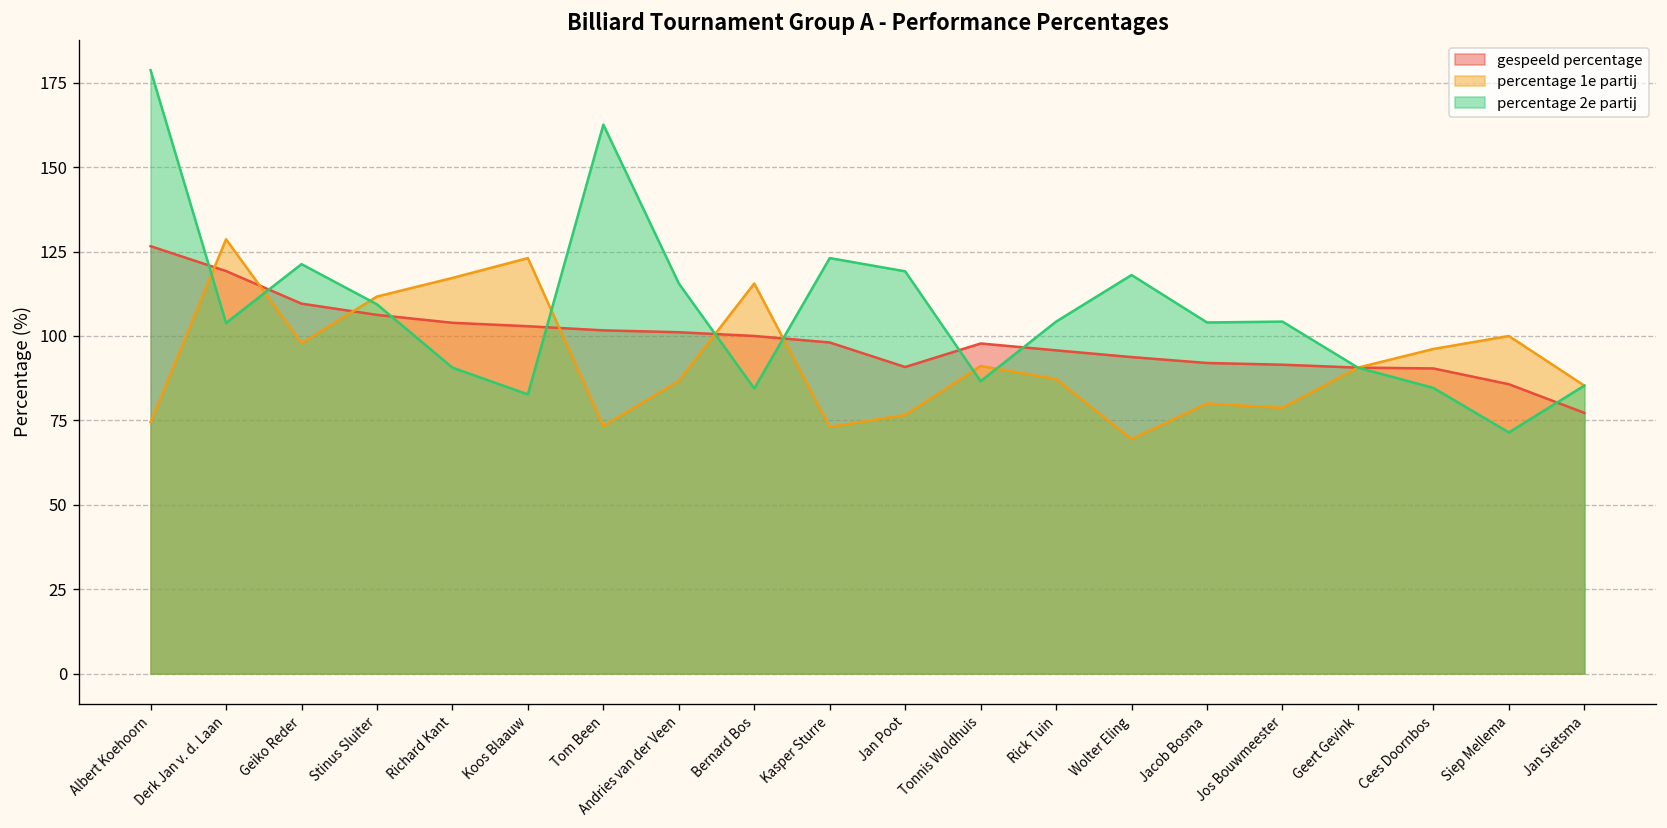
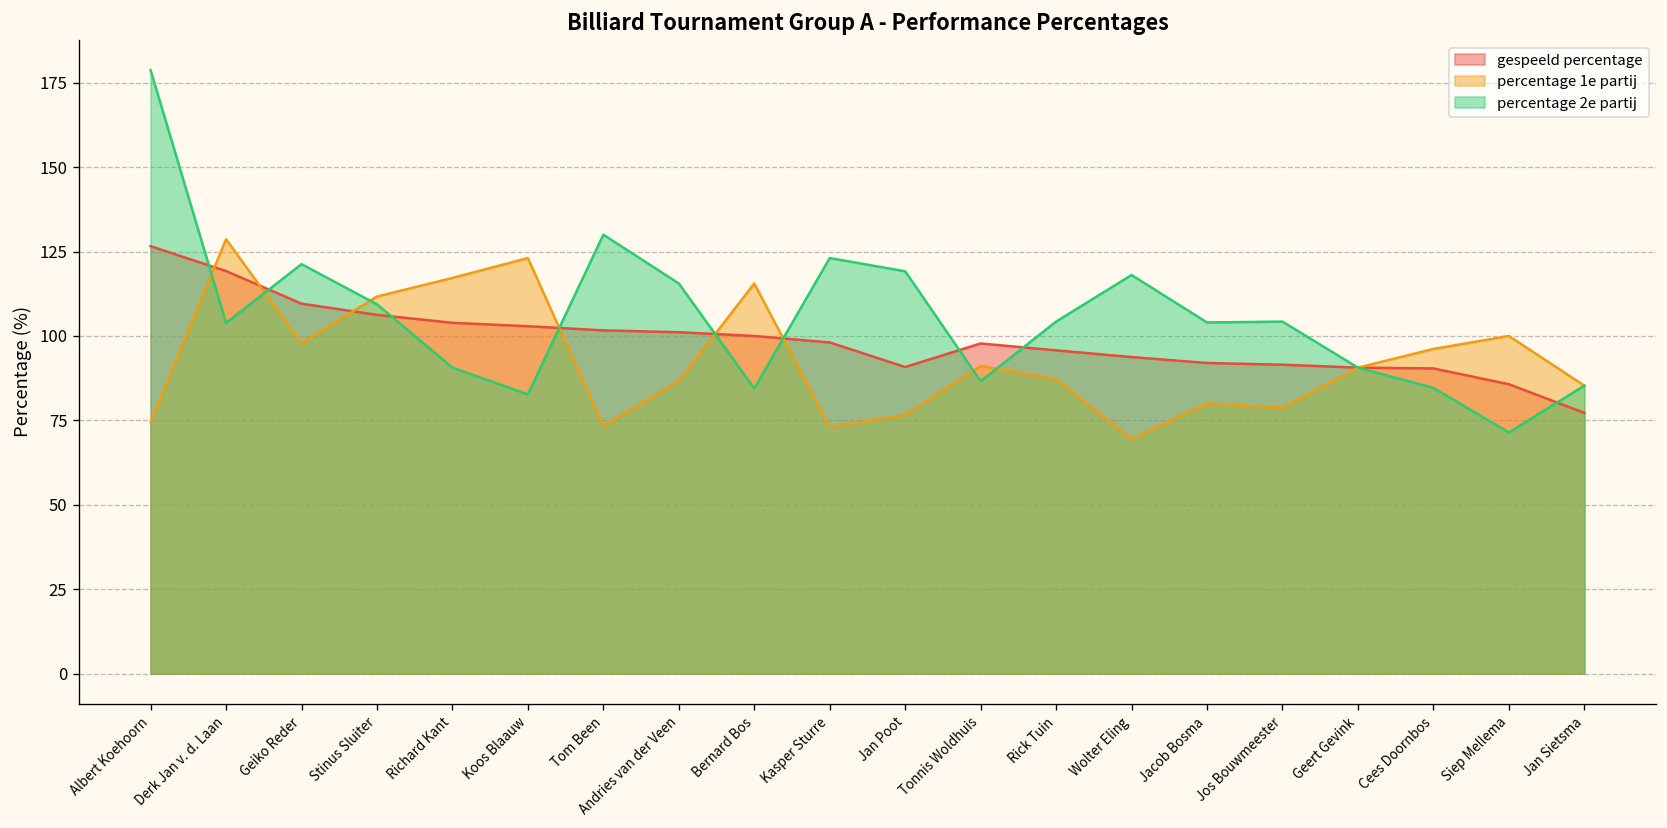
  {
    "gespeeld percentage": {
      "Albert Koehoorn": 127,
      "Derk Jan v. d. Laan": 119,
      "Geiko Reder": 110,
      "Stinus Sluiter": 106,
      "Richard Kant": 104,
      "Koos Blaauw": 103,
      "Tom Been": 102,
      "Andries van der Veen": 101,
      "Bernard Bos": 100,
      "Kasper Sturre": 98,
      "Jan Poot": 91,
      "Tonnis Woldhuis": 98,
      "Rick Tuin": 96,
      "Wolter Eling": 94,
      "Jacob Bosma": 92,
      "Jos Bouwmeester": 91,
      "Cees Doornbos": 90,
      "Siep Mellema": 86,
      "Jan Sietsma": 77
    },
    "percentage 1e partij": {
      "Albert Koehoorn": 74,
      "Derk Jan v. d. Laan": 129,
      "Geiko Reder": 98,
      "Stinus Sluiter": 112,
      "Richard Kant": 117,
      "Koos Blaauw": 123,
      "Tom Been": 73,
      "Andries van der Veen": 87,
      "Bernard Bos": 116,
      "Kasper Sturre": 73,
      "Jan Poot": 77,
      "Tonnis Woldhuis": 91,
      "Rick Tuin": 87,
      "Wolter Eling": 69,
      "Jacob Bosma": 80,
      "Jos Bouwmeester": 79,
      "Cees Doornbos": 96,
      "Siep Mellema": 100
    },
    "percentage 2e partij": {
      "Albert Koehoorn": 179,
      "Derk Jan v. d. Laan": 104,
      "Geiko Reder": 121,
      "Stinus Sluiter": 109,
      "Richard Kant": 91,
      "Koos Blaauw": 83,
-     "Tom Been": 163,
+     "Tom Been": 130,
      "Andries van der Veen": 116,
      "Bernard Bos": 84,
      "Kasper Sturre": 123,
      "Jan Poot": 119,
      "Tonnis Woldhuis": 87,
      "Rick Tuin": 104,
      "Wolter Eling": 118,
      "Jacob Bosma": 104,
      "Jos Bouwmeester": 104,
      "Cees Doornbos": 85,
      "Siep Mellema": 71
    }
  }
